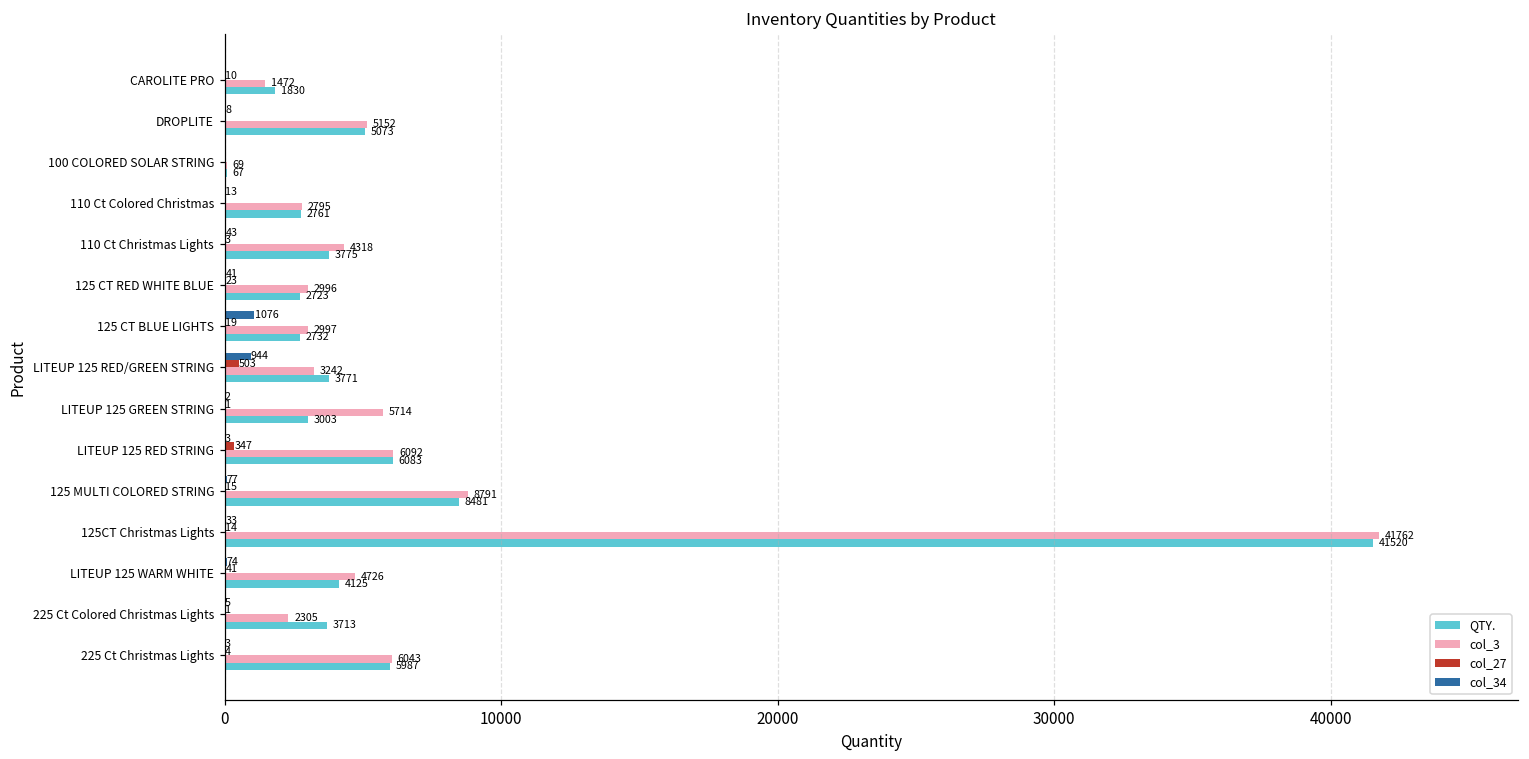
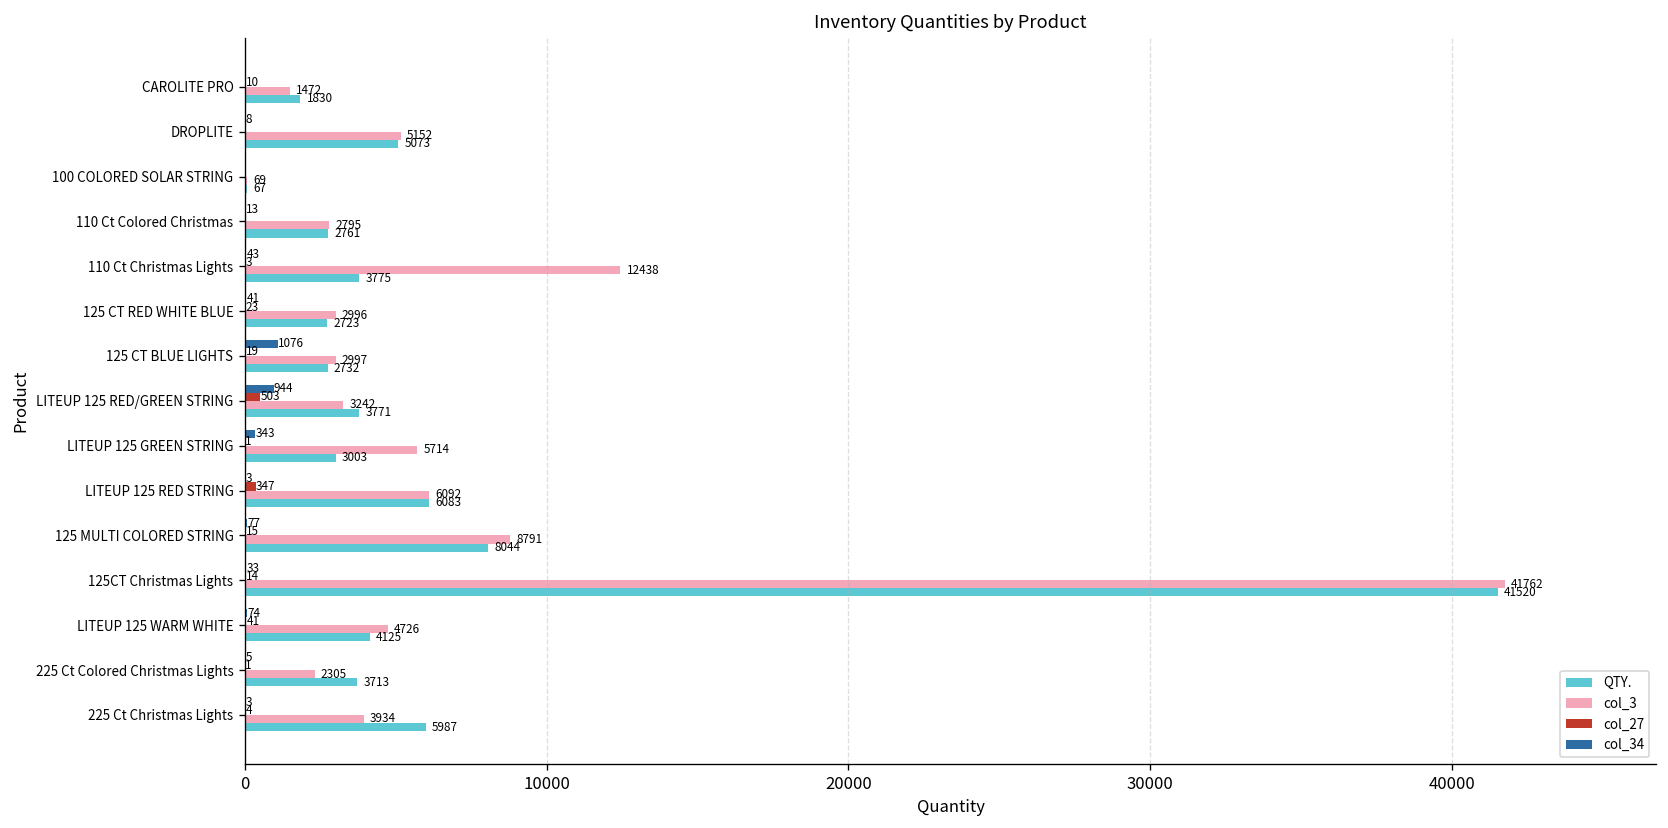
  {
    "QTY.": {
      "110 Ct Christmas Lights": 3775,
      "LITEUP 125 RED/GREEN STRING": 3771,
      "LITEUP 125 GREEN STRING": 3003,
-     "125 MULTI COLORED STRING": 8481,
+     "125 MULTI COLORED STRING": 8044,
      "LITEUP 125 WARM WHITE": 4125,
      "225 Ct Colored Christmas Lights": 3713,
      "225 Ct Christmas Lights": 5987
    },
    "col_3": {
-     "110 Ct Christmas Lights": 4318,
+     "110 Ct Christmas Lights": 12438,
      "LITEUP 125 RED/GREEN STRING": 3242,
      "LITEUP 125 GREEN STRING": 5714,
      "125 MULTI COLORED STRING": 8791,
      "LITEUP 125 WARM WHITE": 4726,
      "225 Ct Colored Christmas Lights": 2305,
-     "225 Ct Christmas Lights": 6043
+     "225 Ct Christmas Lights": 3934
    },
    "col_27": {
      "CAROLITE PRO": 10,
      "125 CT BLUE LIGHTS": 19,
      "LITEUP 125 RED/GREEN STRING": 503,
      "LITEUP 125 GREEN STRING": 1,
      "LITEUP 125 RED STRING": 347
    },
    "col_34": {
      "DROPLITE": 8,
      "110 Ct Colored Christmas": 13,
      "110 Ct Christmas Lights": 43,
      "125 CT BLUE LIGHTS": 1076,
      "LITEUP 125 RED/GREEN STRING": 944,
-     "LITEUP 125 GREEN STRING": 2,
+     "LITEUP 125 GREEN STRING": 343,
      "LITEUP 125 RED STRING": 3
    }
  }
